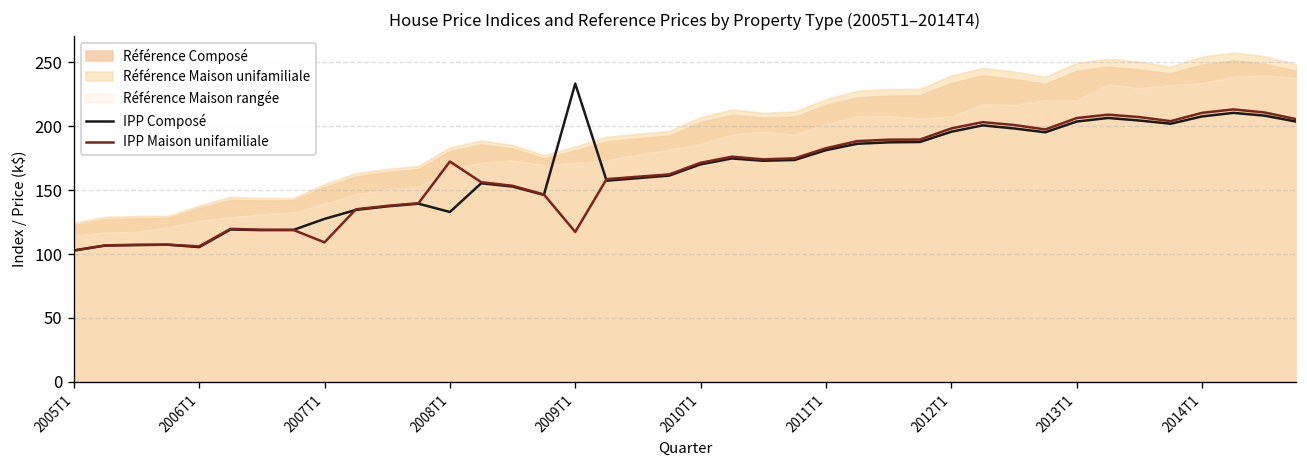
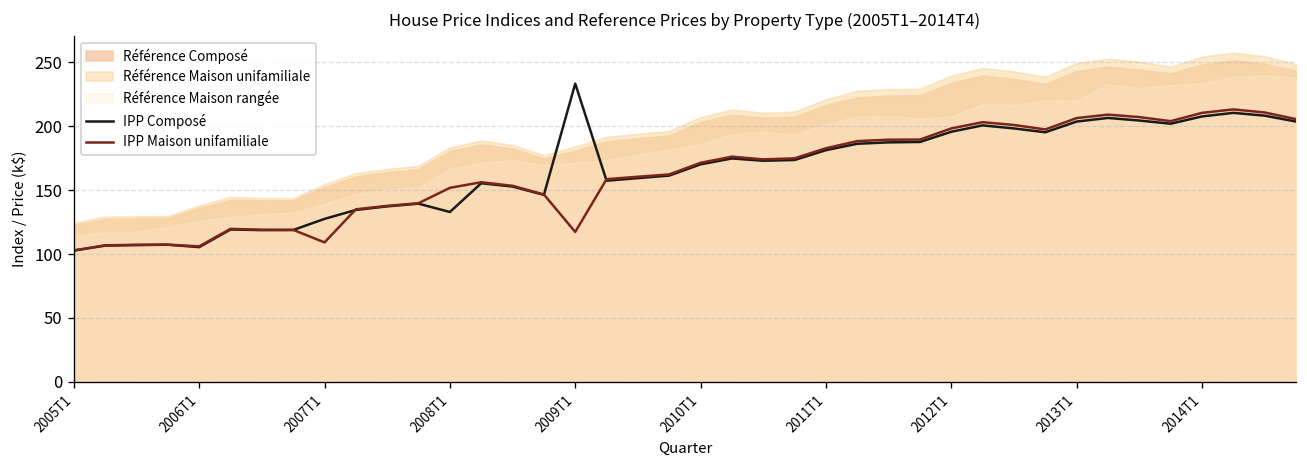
  {
    "IPP Composé": {
      "2007T1": 128,
      "2008T1": 133,
      "2009T1": 233,
      "2012T1": 196,
      "2013T1": 204,
      "2014T1": 208
    },
    "IPP Maison unifamiliale": {
      "2007T1": 109,
-     "2008T1": 172,
+     "2008T1": 152,
      "2009T1": 117,
      "2012T1": 198,
      "2013T1": 206,
      "2014T1": 211
    }
  }
